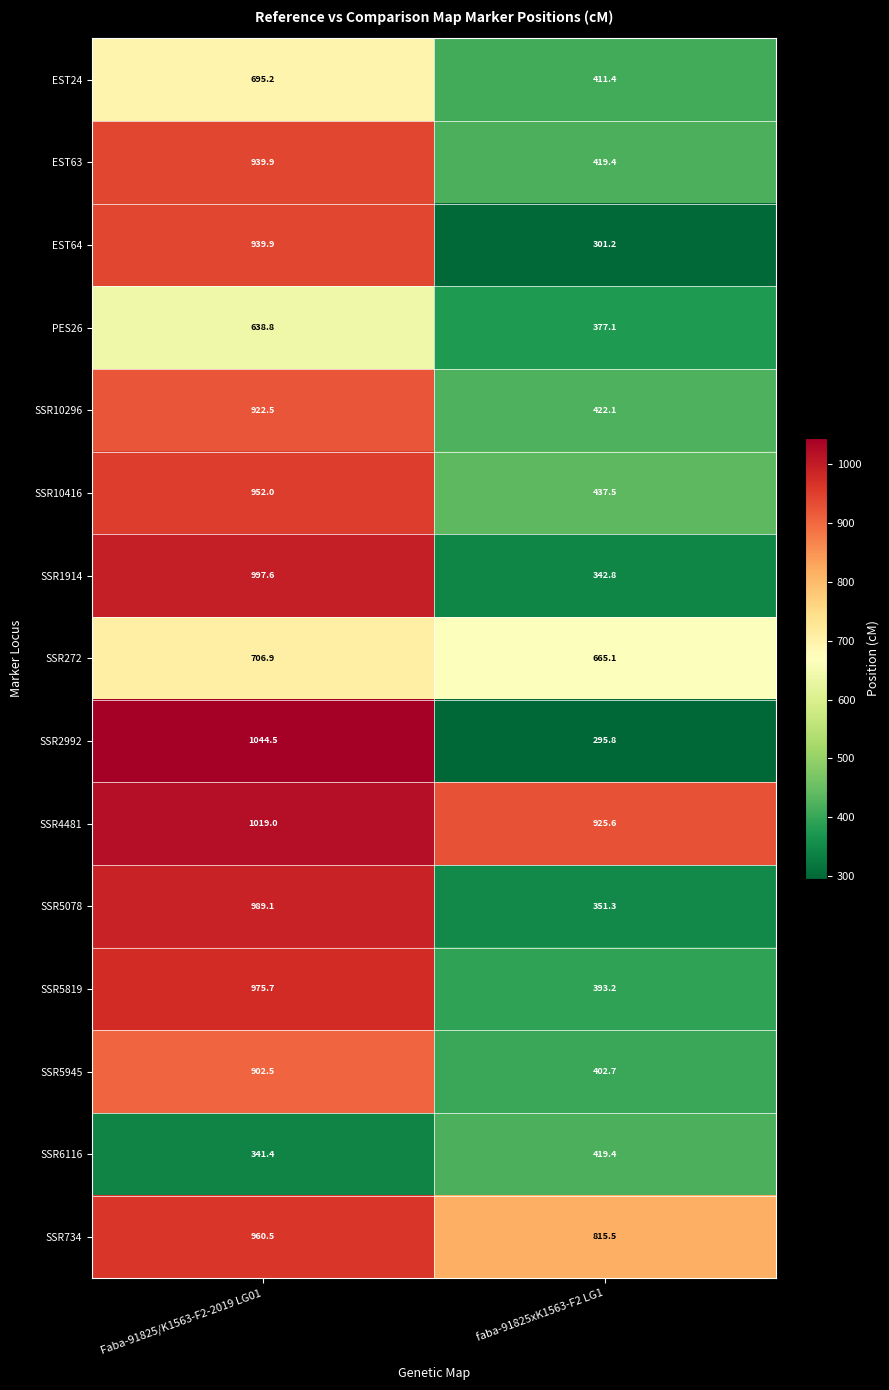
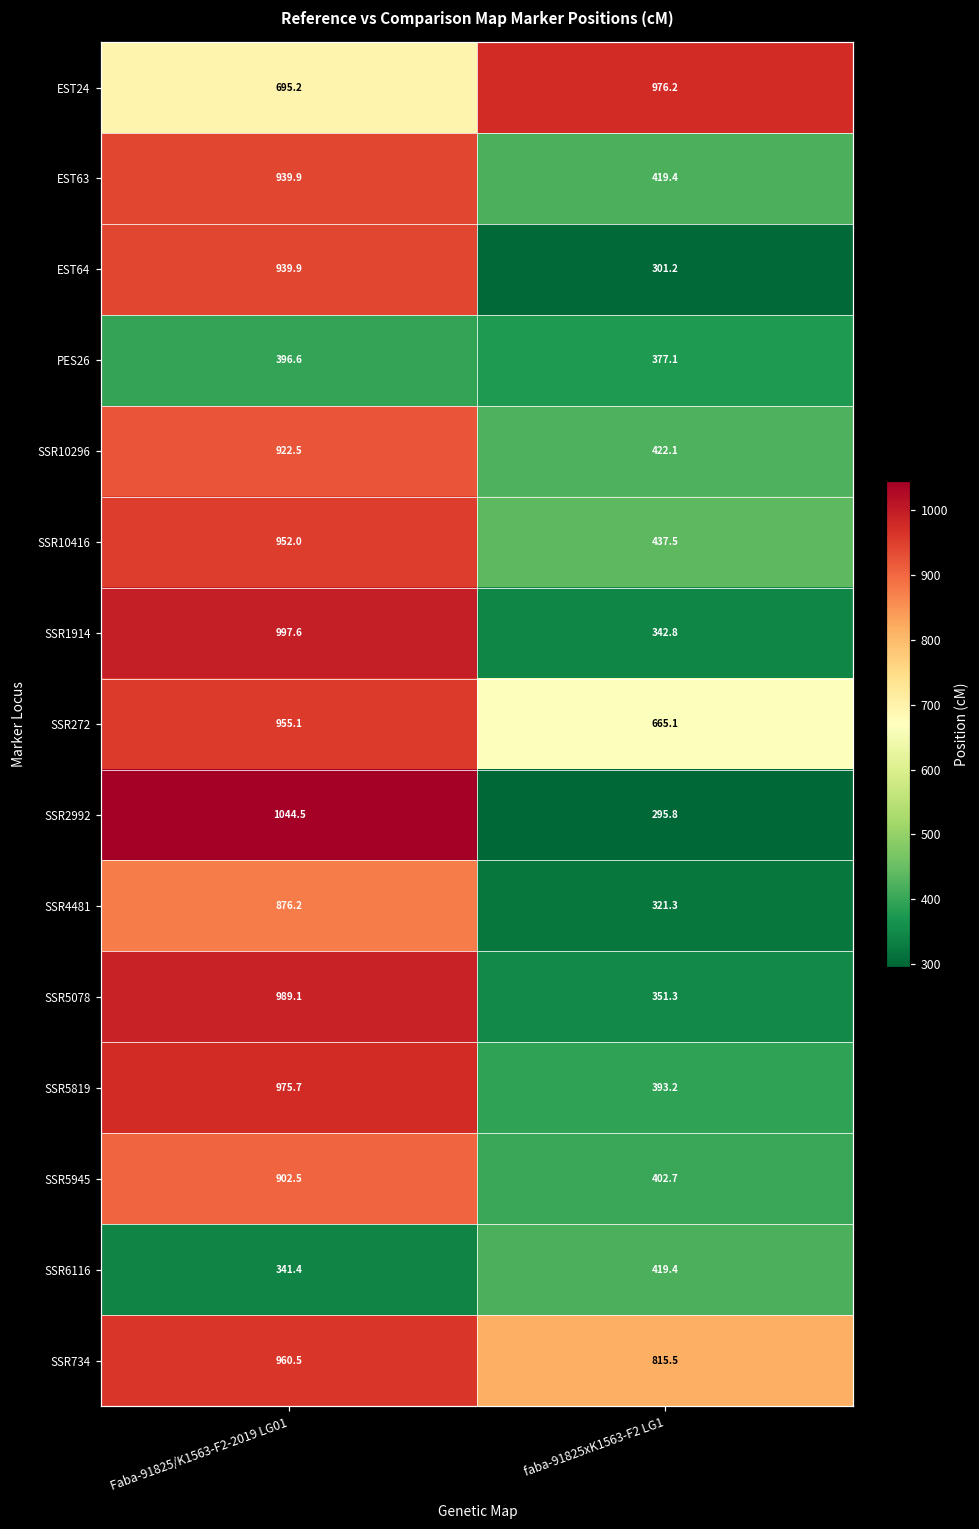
  {
    "EST24": {
      "Faba-91825/K1563-F2-2019 LG01": 695.2,
-     "faba-91825xK1563-F2 LG1": 411.4
+     "faba-91825xK1563-F2 LG1": 976.2
    },
    "EST63": {
      "Faba-91825/K1563-F2-2019 LG01": 939.9,
      "faba-91825xK1563-F2 LG1": 419.4
    },
    "EST64": {
      "Faba-91825/K1563-F2-2019 LG01": 939.9,
      "faba-91825xK1563-F2 LG1": 301.2
    },
    "PES26": {
-     "Faba-91825/K1563-F2-2019 LG01": 638.8,
+     "Faba-91825/K1563-F2-2019 LG01": 396.6,
      "faba-91825xK1563-F2 LG1": 377.1
    },
    "SSR10296": {
      "Faba-91825/K1563-F2-2019 LG01": 922.5,
      "faba-91825xK1563-F2 LG1": 422.1
    },
    "SSR10416": {
      "Faba-91825/K1563-F2-2019 LG01": 952.0,
      "faba-91825xK1563-F2 LG1": 437.5
    },
    "SSR1914": {
      "Faba-91825/K1563-F2-2019 LG01": 997.6,
      "faba-91825xK1563-F2 LG1": 342.8
    },
    "SSR272": {
-     "Faba-91825/K1563-F2-2019 LG01": 706.9,
+     "Faba-91825/K1563-F2-2019 LG01": 955.1,
      "faba-91825xK1563-F2 LG1": 665.1
    },
    "SSR2992": {
      "Faba-91825/K1563-F2-2019 LG01": 1044.5,
      "faba-91825xK1563-F2 LG1": 295.8
    },
    "SSR4481": {
-     "Faba-91825/K1563-F2-2019 LG01": 1019.0,
-     "faba-91825xK1563-F2 LG1": 925.6
+     "Faba-91825/K1563-F2-2019 LG01": 876.2,
+     "faba-91825xK1563-F2 LG1": 321.3
    },
    "SSR5078": {
      "Faba-91825/K1563-F2-2019 LG01": 989.1,
      "faba-91825xK1563-F2 LG1": 351.3
    },
    "SSR5819": {
      "Faba-91825/K1563-F2-2019 LG01": 975.7,
      "faba-91825xK1563-F2 LG1": 393.2
    },
    "SSR5945": {
      "Faba-91825/K1563-F2-2019 LG01": 902.5,
      "faba-91825xK1563-F2 LG1": 402.7
    },
    "SSR6116": {
      "Faba-91825/K1563-F2-2019 LG01": 341.4,
      "faba-91825xK1563-F2 LG1": 419.4
    },
    "SSR734": {
      "Faba-91825/K1563-F2-2019 LG01": 960.5,
      "faba-91825xK1563-F2 LG1": 815.5
    }
  }
